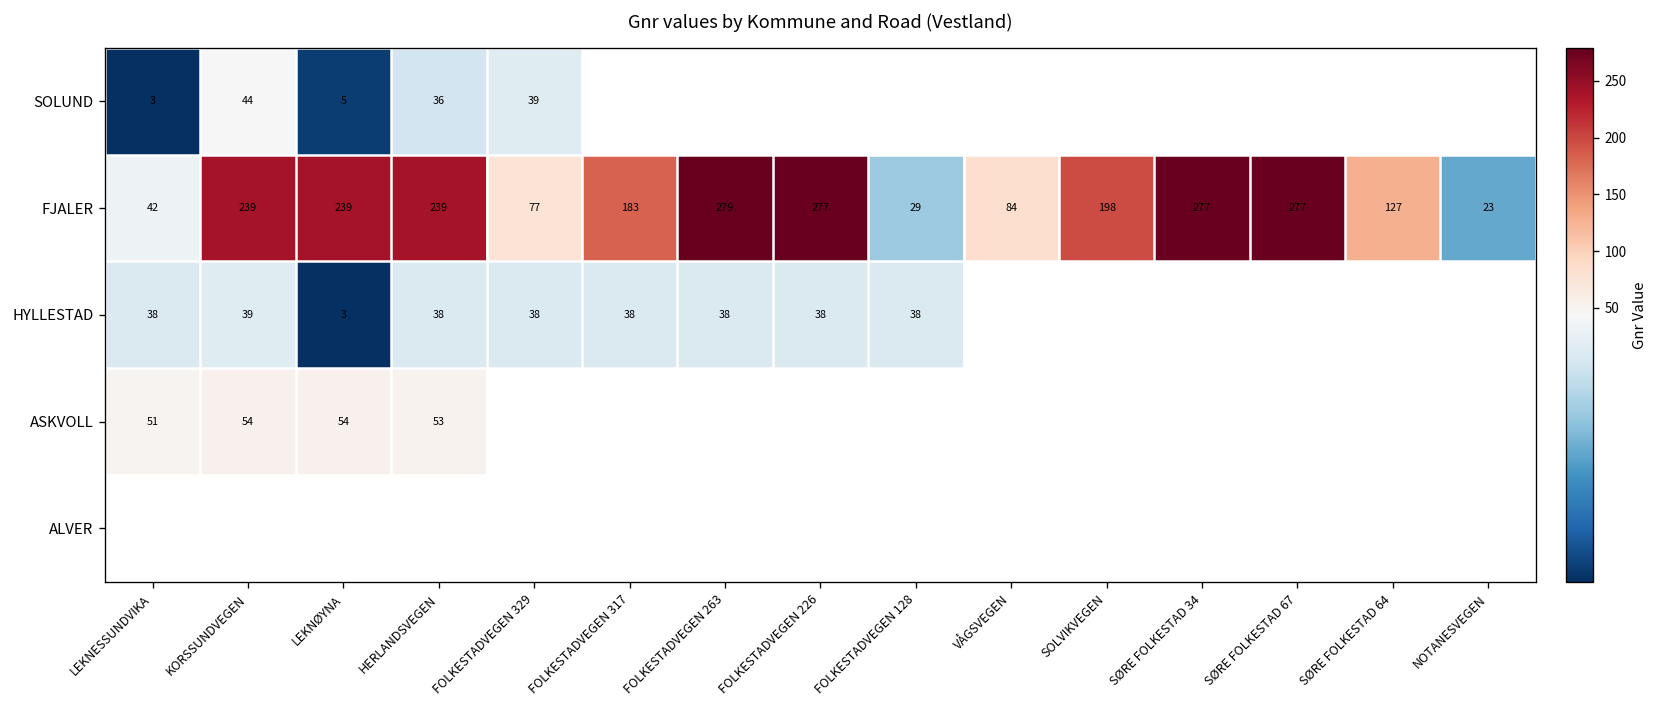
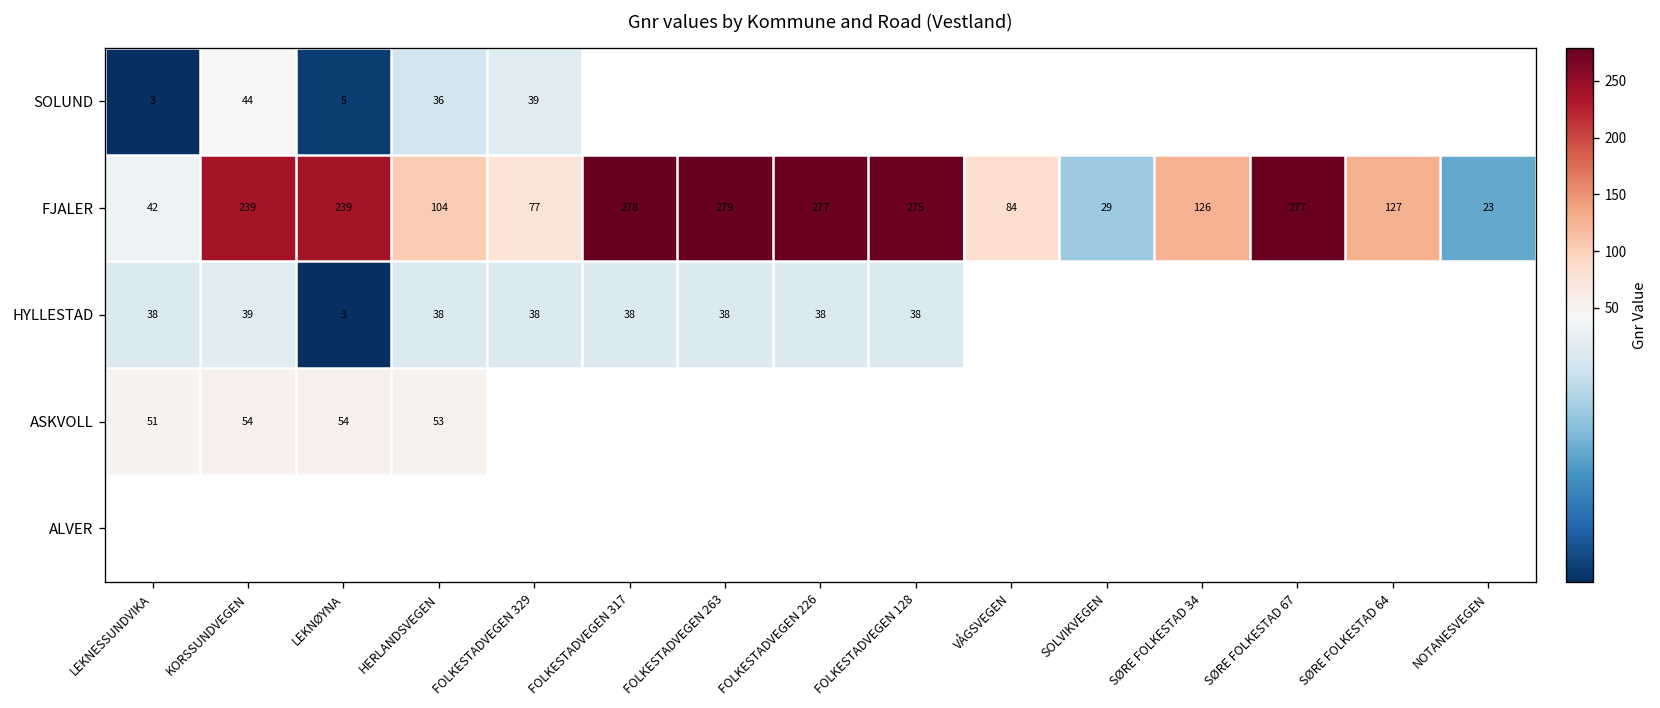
  {
    "SOLUND": {
      "LEKNESSUNDVIKA": 3,
      "KORSSUNDVEGEN": 44,
      "LEKNØYNA": 5,
      "HERLANDSVEGEN": 36,
      "FOLKESTADVEGEN 329": 39
    },
    "FJALER": {
      "LEKNESSUNDVIKA": 42,
      "KORSSUNDVEGEN": 239,
      "LEKNØYNA": 239,
-     "HERLANDSVEGEN": 239,
+     "HERLANDSVEGEN": 104,
      "FOLKESTADVEGEN 329": 77,
-     "FOLKESTADVEGEN 317": 183,
+     "FOLKESTADVEGEN 317": 278,
      "FOLKESTADVEGEN 263": 279,
      "FOLKESTADVEGEN 226": 277,
-     "FOLKESTADVEGEN 128": 29,
+     "FOLKESTADVEGEN 128": 275,
      "VÅGSVEGEN": 84,
-     "SOLVIKVEGEN": 198,
-     "SØRE FOLKESTAD 34": 277,
+     "SOLVIKVEGEN": 29,
+     "SØRE FOLKESTAD 34": 126,
      "SØRE FOLKESTAD 67": 277,
      "SØRE FOLKESTAD 64": 127,
      "NOTANESVEGEN": 23
    },
    "HYLLESTAD": {
      "LEKNESSUNDVIKA": 38,
      "KORSSUNDVEGEN": 39,
      "LEKNØYNA": 3,
      "HERLANDSVEGEN": 38,
      "FOLKESTADVEGEN 329": 38,
      "FOLKESTADVEGEN 317": 38,
      "FOLKESTADVEGEN 263": 38,
      "FOLKESTADVEGEN 226": 38,
      "FOLKESTADVEGEN 128": 38
    },
    "ASKVOLL": {
      "LEKNESSUNDVIKA": 51,
      "KORSSUNDVEGEN": 54,
      "LEKNØYNA": 54,
      "HERLANDSVEGEN": 53
    }
  }
